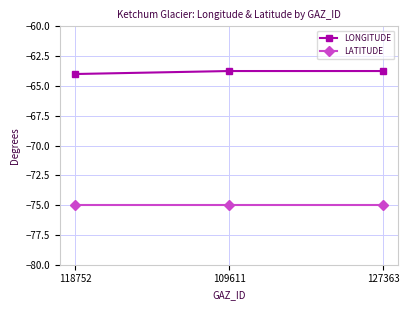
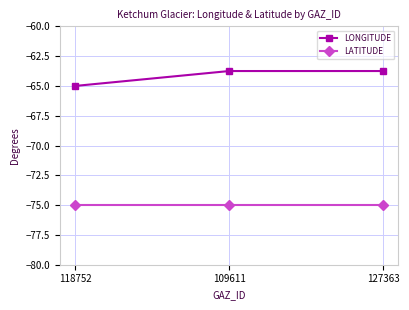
  {
    "LONGITUDE": {
-     "118752": -64,
+     "118752": -65,
      "109611": -63.8,
      "127363": -63.8
    },
    "LATITUDE": {
      "118752": -75,
      "109611": -75,
      "127363": -75
    }
  }
